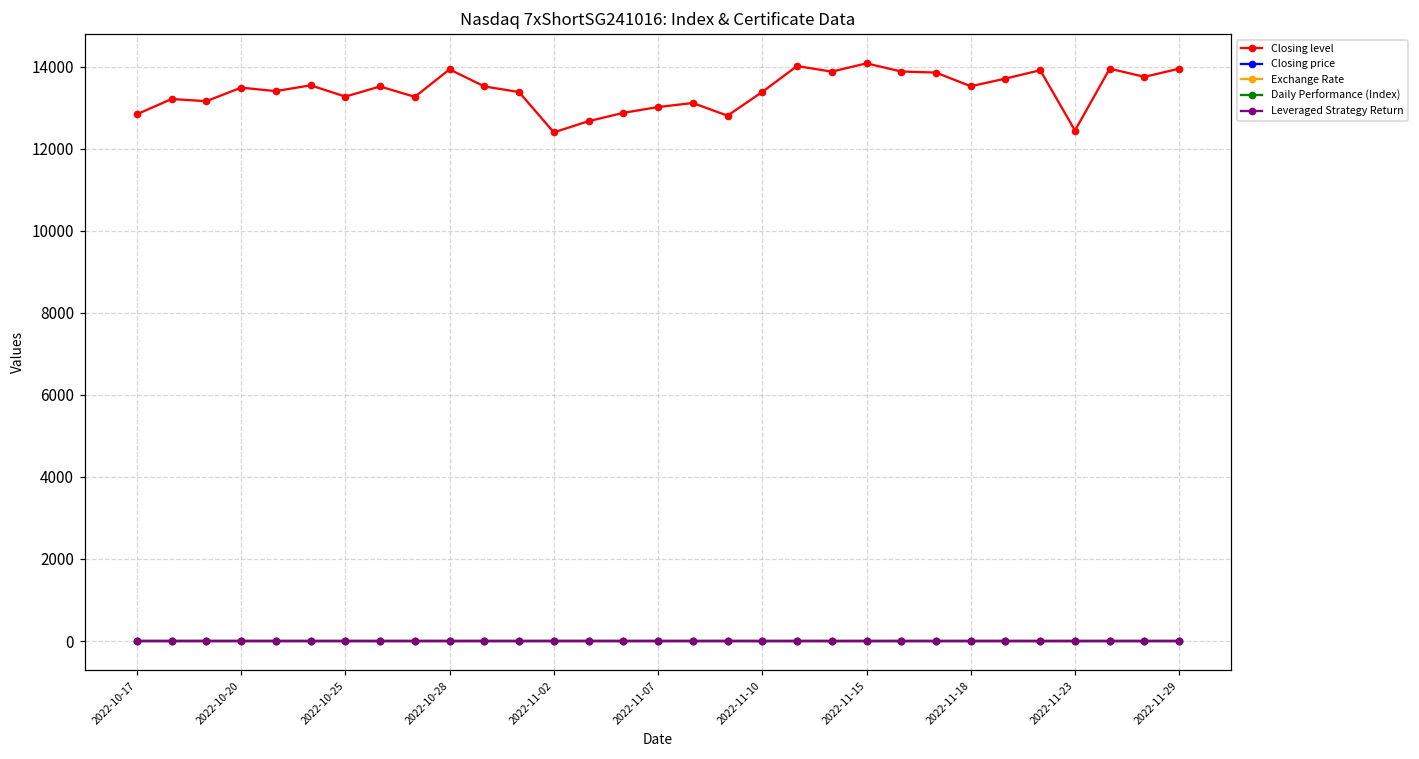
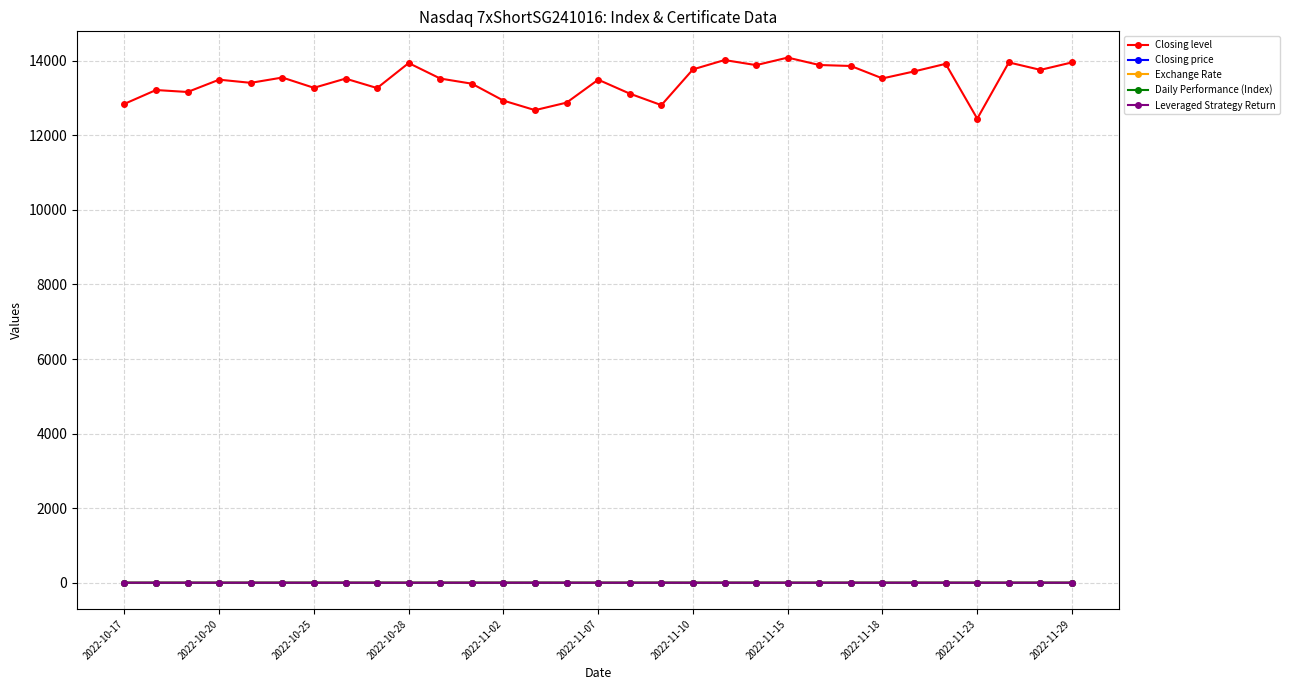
  {
    "Closing level": {
      "2022-10-17": 12800,
      "2022-10-20": 13500,
      "2022-10-25": 13300,
      "2022-10-28": 13900,
-     "2022-11-02": 12400,
-     "2022-11-07": 13000,
-     "2022-11-10": 13400,
+     "2022-11-02": 12900,
+     "2022-11-07": 13500,
+     "2022-11-10": 13800,
      "2022-11-15": 14100,
      "2022-11-18": 13500,
      "2022-11-23": 12400,
      "2022-11-29": 14000
    },
    "Leveraged Strategy Return": {
      "2022-10-17": 0,
      "2022-10-20": 0,
      "2022-10-25": 0,
      "2022-10-28": 0,
      "2022-11-02": 0,
      "2022-11-07": 0,
      "2022-11-10": 0,
      "2022-11-15": 0,
      "2022-11-18": 0,
      "2022-11-23": 0,
      "2022-11-29": 0
    }
  }
